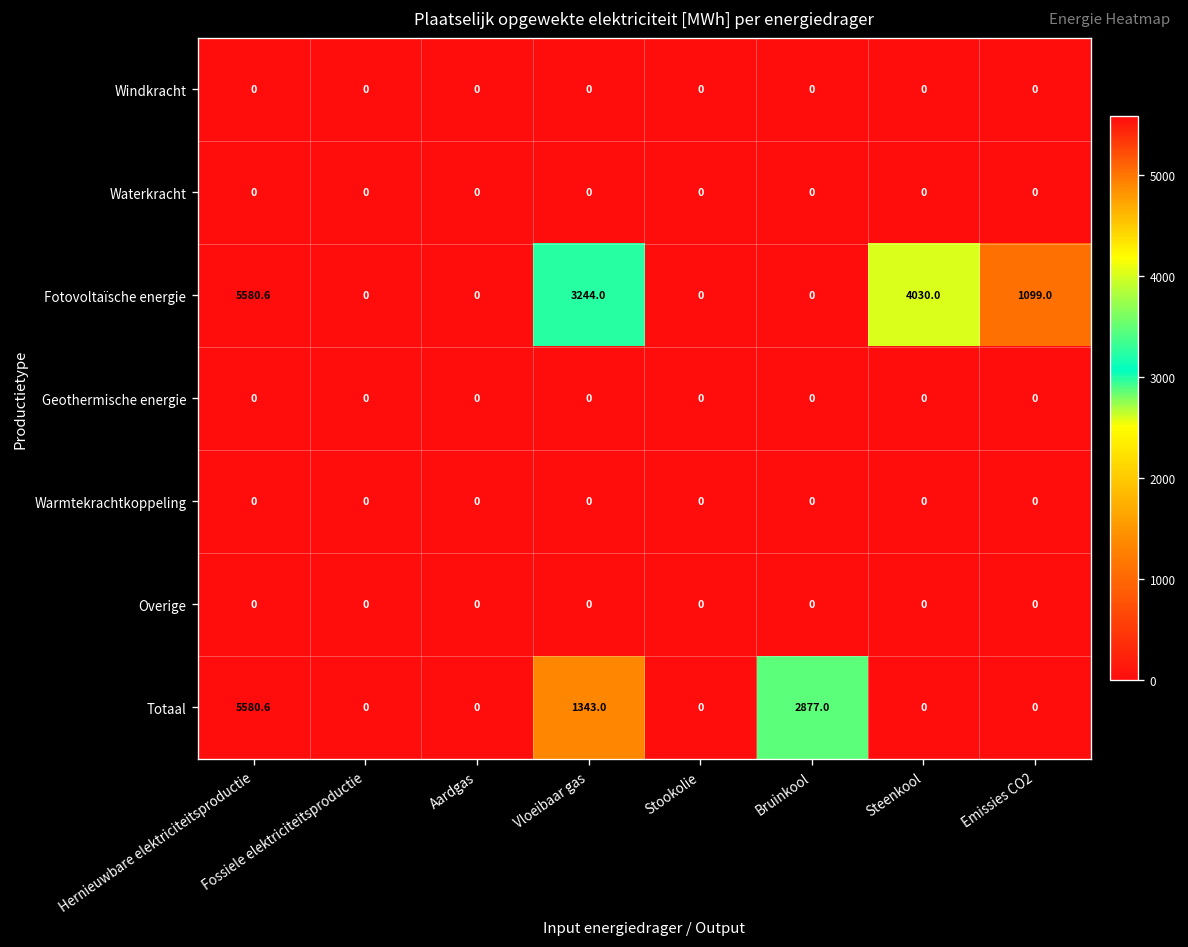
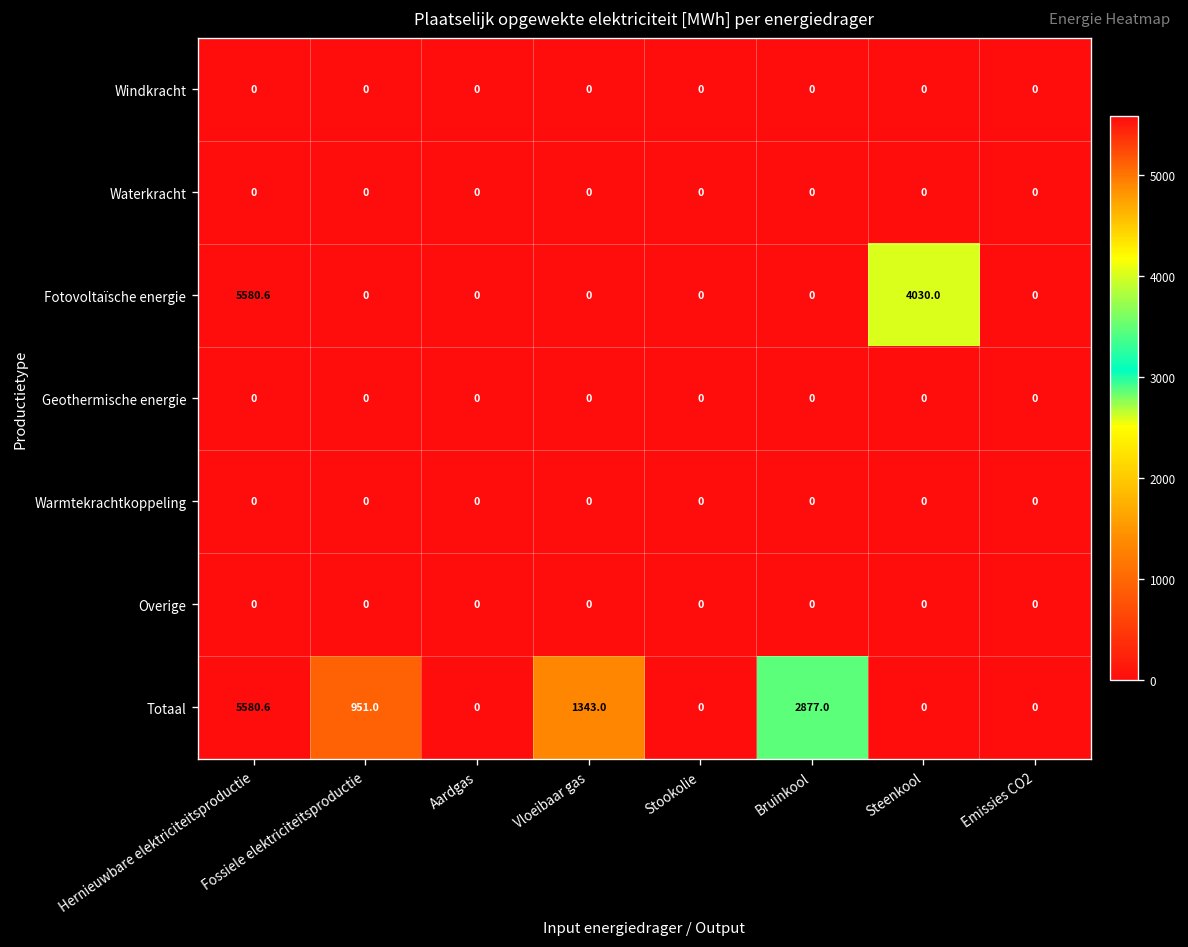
  {
    "Windkracht": {
      "Hernieuwbare elektriciteitsproductie": 0,
      "Fossiele elektriciteitsproductie": 0,
      "Aardgas": 0,
      "Vloeibaar gas": 0,
      "Stookolie": 0,
      "Bruinkool": 0,
      "Steenkool": 0,
      "Emissies CO2": 0
    },
    "Waterkracht": {
      "Hernieuwbare elektriciteitsproductie": 0,
      "Fossiele elektriciteitsproductie": 0,
      "Aardgas": 0,
      "Vloeibaar gas": 0,
      "Stookolie": 0,
      "Bruinkool": 0,
      "Steenkool": 0,
      "Emissies CO2": 0
    },
    "Fotovoltaïsche energie": {
      "Hernieuwbare elektriciteitsproductie": 5580.6,
      "Fossiele elektriciteitsproductie": 0,
      "Aardgas": 0,
-     "Vloeibaar gas": 3244.0,
+     "Vloeibaar gas": 0,
      "Stookolie": 0,
      "Bruinkool": 0,
      "Steenkool": 4030.0,
-     "Emissies CO2": 1099.0
+     "Emissies CO2": 0
    },
    "Geothermische energie": {
      "Hernieuwbare elektriciteitsproductie": 0,
      "Fossiele elektriciteitsproductie": 0,
      "Aardgas": 0,
      "Vloeibaar gas": 0,
      "Stookolie": 0,
      "Bruinkool": 0,
      "Steenkool": 0,
      "Emissies CO2": 0
    },
    "Warmtekrachtkoppeling": {
      "Hernieuwbare elektriciteitsproductie": 0,
      "Fossiele elektriciteitsproductie": 0,
      "Aardgas": 0,
      "Vloeibaar gas": 0,
      "Stookolie": 0,
      "Bruinkool": 0,
      "Steenkool": 0,
      "Emissies CO2": 0
    },
    "Overige": {
      "Hernieuwbare elektriciteitsproductie": 0,
      "Fossiele elektriciteitsproductie": 0,
      "Aardgas": 0,
      "Vloeibaar gas": 0,
      "Stookolie": 0,
      "Bruinkool": 0,
      "Steenkool": 0,
      "Emissies CO2": 0
    },
    "Totaal": {
      "Hernieuwbare elektriciteitsproductie": 5580.6,
-     "Fossiele elektriciteitsproductie": 0,
+     "Fossiele elektriciteitsproductie": 951.0,
      "Aardgas": 0,
      "Vloeibaar gas": 1343.0,
      "Stookolie": 0,
      "Bruinkool": 2877.0,
      "Steenkool": 0,
      "Emissies CO2": 0
    }
  }
